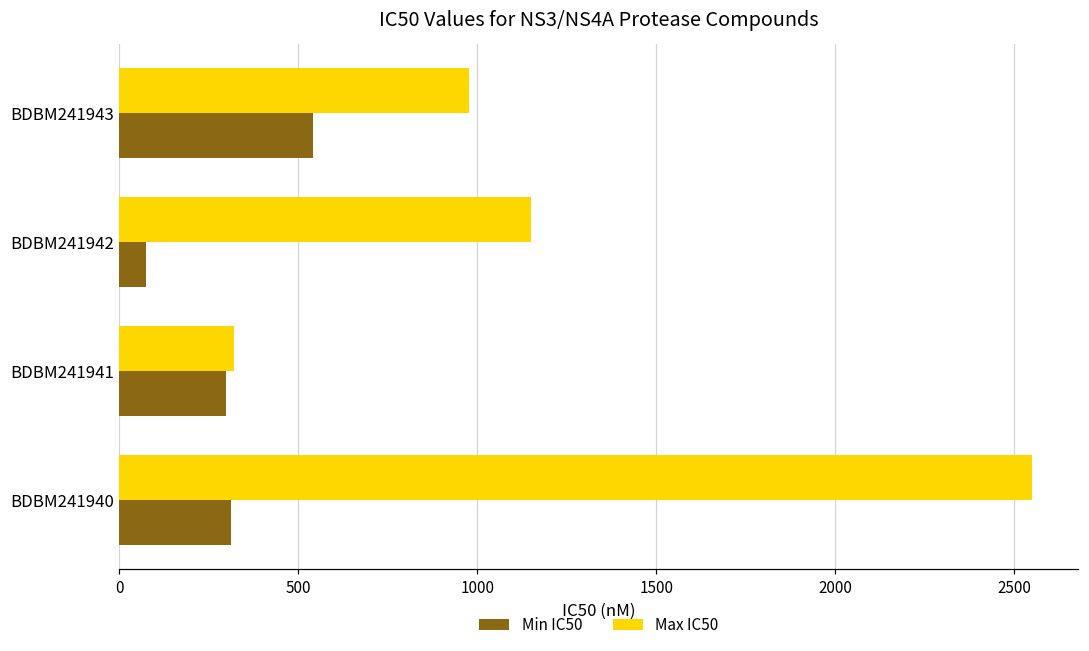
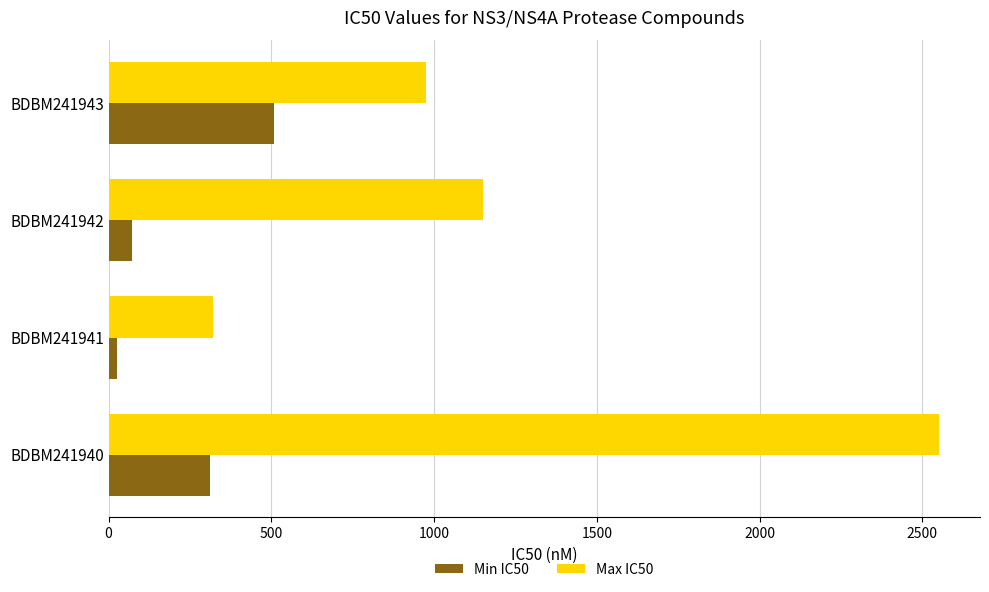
  {
    "Min IC50": {
-     "BDBM241943": 540,
+     "BDBM241943": 510,
      "BDBM241942": 70,
-     "BDBM241941": 300,
+     "BDBM241941": 30,
      "BDBM241940": 310
    },
    "Max IC50": {
      "BDBM241943": 980,
      "BDBM241942": 1150,
      "BDBM241941": 320,
      "BDBM241940": 2550
    }
  }
